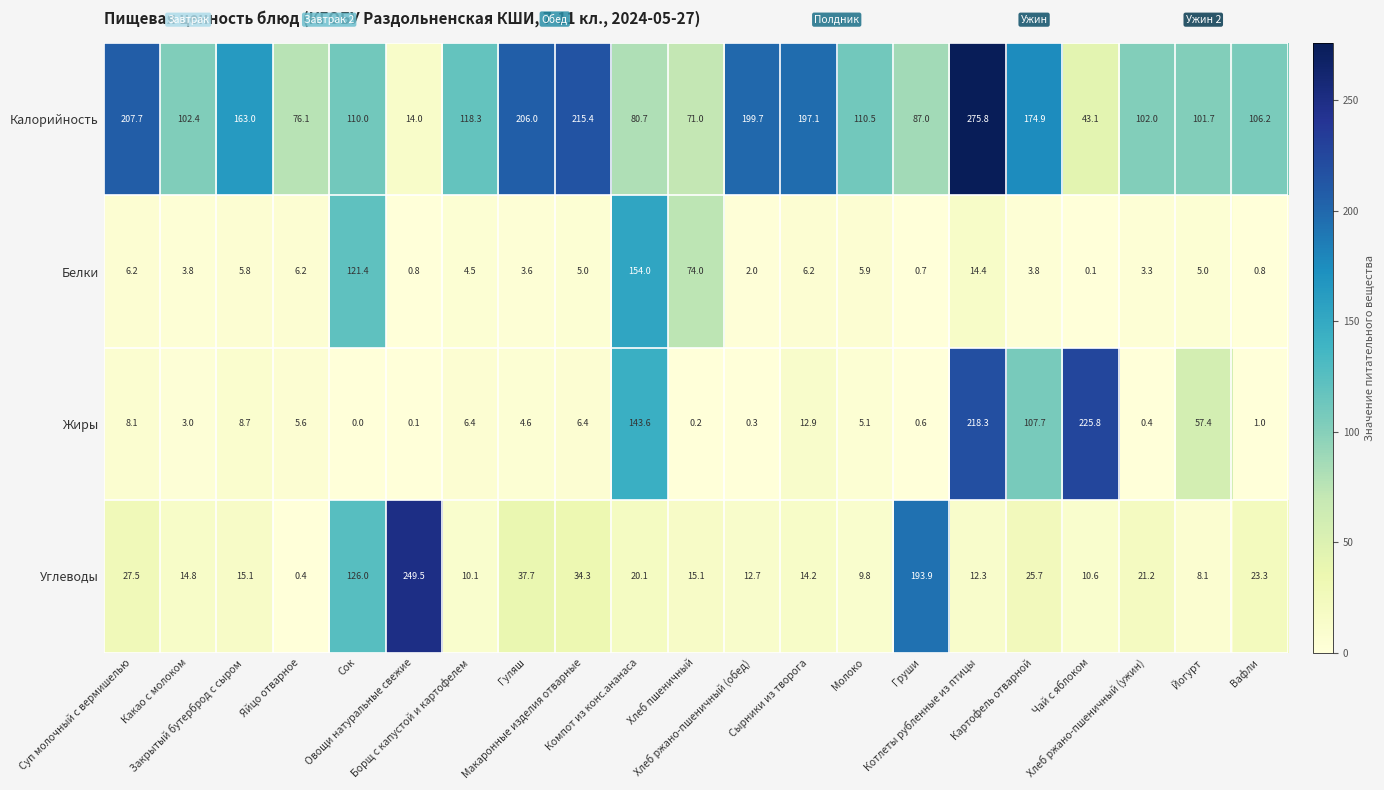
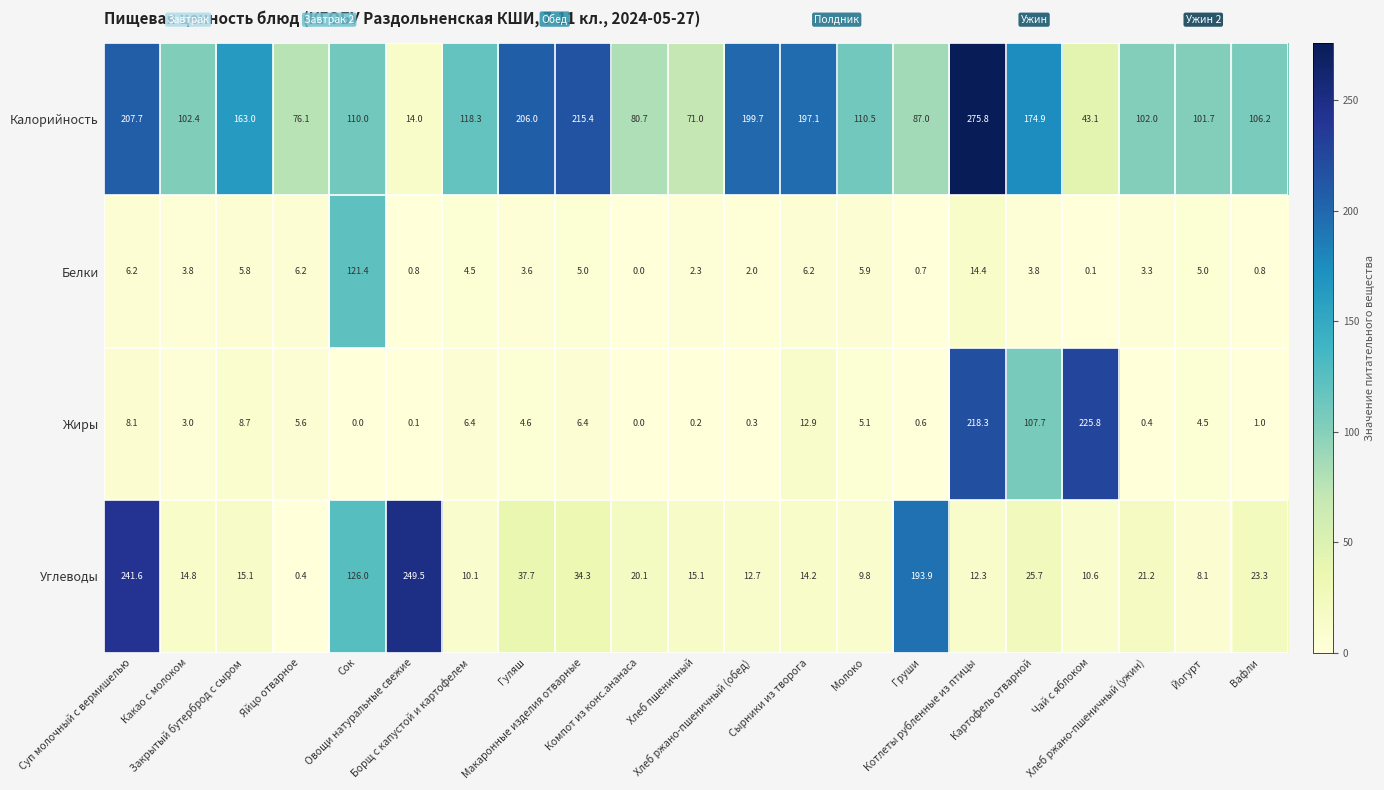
  {
    "Калорийность": {
      "Суп молочный с вермишелью": 207.7,
      "Какао с молоком": 102.4,
      "Закрытый бутерброд с сыром": 163.0,
      "Яйцо отварное": 76.1,
      "Сок": 110.0,
      "Овощи натуральные свежие": 14.0,
      "Борщ с капустой и картофелем": 118.3,
      "Гуляш": 206.0,
      "Макаронные изделия отварные": 215.4,
      "Компот из конс.ананаса": 80.7,
      "Хлеб пшеничный": 71.0,
      "Хлеб ржано-пшеничный (обед)": 199.7,
      "Сырники из творога": 197.1,
      "Молоко": 110.5,
      "Груши": 87.0,
      "Котлеты рубленные из птицы": 275.8,
      "Картофель отварной": 174.9,
      "Чай с яблоком": 43.1,
      "Хлеб ржано-пшеничный (ужин)": 102.0,
      "Йогурт": 101.7,
      "Вафли": 106.2
    },
    "Белки": {
      "Суп молочный с вермишелью": 6.2,
      "Какао с молоком": 3.8,
      "Закрытый бутерброд с сыром": 5.8,
      "Яйцо отварное": 6.2,
      "Сок": 121.4,
      "Овощи натуральные свежие": 0.8,
      "Борщ с капустой и картофелем": 4.5,
      "Гуляш": 3.6,
      "Макаронные изделия отварные": 5.0,
-     "Компот из конс.ананаса": 154.0,
-     "Хлеб пшеничный": 74.0,
+     "Компот из конс.ананаса": 0.0,
+     "Хлеб пшеничный": 2.3,
      "Хлеб ржано-пшеничный (обед)": 2.0,
      "Сырники из творога": 6.2,
      "Молоко": 5.9,
      "Груши": 0.7,
      "Котлеты рубленные из птицы": 14.4,
      "Картофель отварной": 3.8,
      "Чай с яблоком": 0.1,
      "Хлеб ржано-пшеничный (ужин)": 3.3,
      "Йогурт": 5.0,
      "Вафли": 0.8
    },
    "Жиры": {
      "Суп молочный с вермишелью": 8.1,
      "Какао с молоком": 3.0,
      "Закрытый бутерброд с сыром": 8.7,
      "Яйцо отварное": 5.6,
      "Сок": 0.0,
      "Овощи натуральные свежие": 0.1,
      "Борщ с капустой и картофелем": 6.4,
      "Гуляш": 4.6,
      "Макаронные изделия отварные": 6.4,
-     "Компот из конс.ананаса": 143.6,
+     "Компот из конс.ананаса": 0.0,
      "Хлеб пшеничный": 0.2,
      "Хлеб ржано-пшеничный (обед)": 0.3,
      "Сырники из творога": 12.9,
      "Молоко": 5.1,
      "Груши": 0.6,
      "Котлеты рубленные из птицы": 218.3,
      "Картофель отварной": 107.7,
      "Чай с яблоком": 225.8,
      "Хлеб ржано-пшеничный (ужин)": 0.4,
-     "Йогурт": 57.4,
+     "Йогурт": 4.5,
      "Вафли": 1.0
    },
    "Углеводы": {
-     "Суп молочный с вермишелью": 27.5,
+     "Суп молочный с вермишелью": 241.6,
      "Какао с молоком": 14.8,
      "Закрытый бутерброд с сыром": 15.1,
      "Яйцо отварное": 0.4,
      "Сок": 126.0,
      "Овощи натуральные свежие": 249.5,
      "Борщ с капустой и картофелем": 10.1,
      "Гуляш": 37.7,
      "Макаронные изделия отварные": 34.3,
      "Компот из конс.ананаса": 20.1,
      "Хлеб пшеничный": 15.1,
      "Хлеб ржано-пшеничный (обед)": 12.7,
      "Сырники из творога": 14.2,
      "Молоко": 9.8,
      "Груши": 193.9,
      "Котлеты рубленные из птицы": 12.3,
      "Картофель отварной": 25.7,
      "Чай с яблоком": 10.6,
      "Хлеб ржано-пшеничный (ужин)": 21.2,
      "Йогурт": 8.1,
      "Вафли": 23.3
    }
  }
